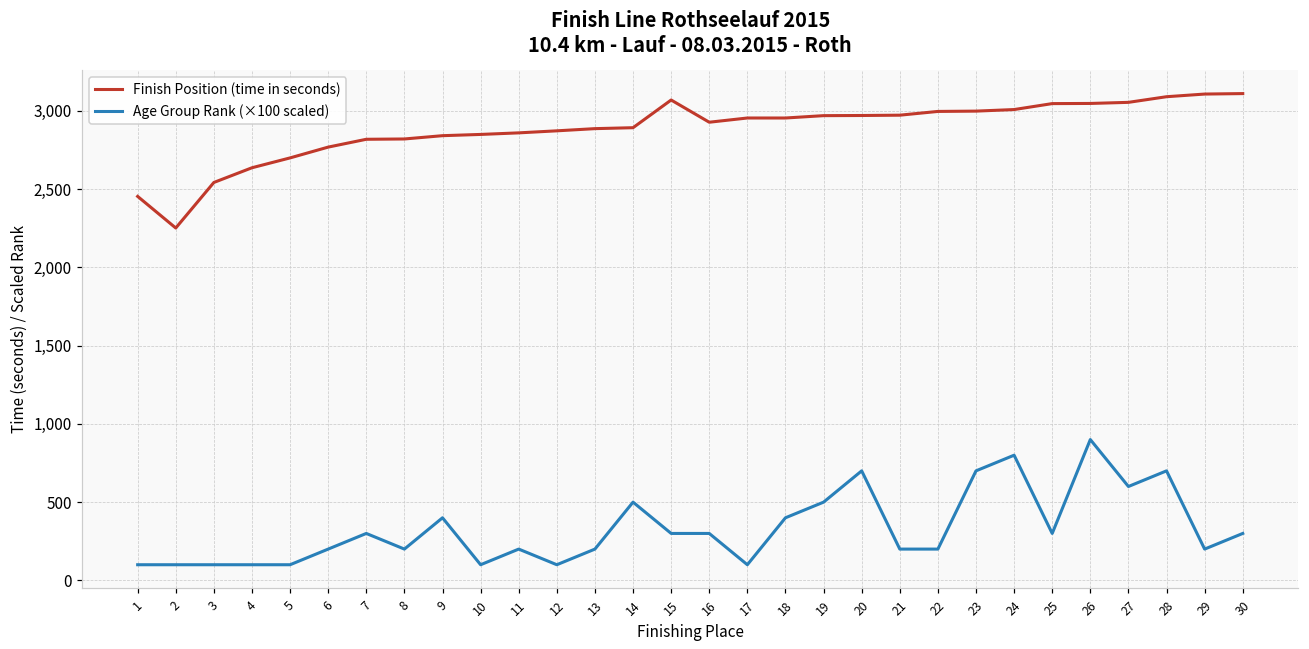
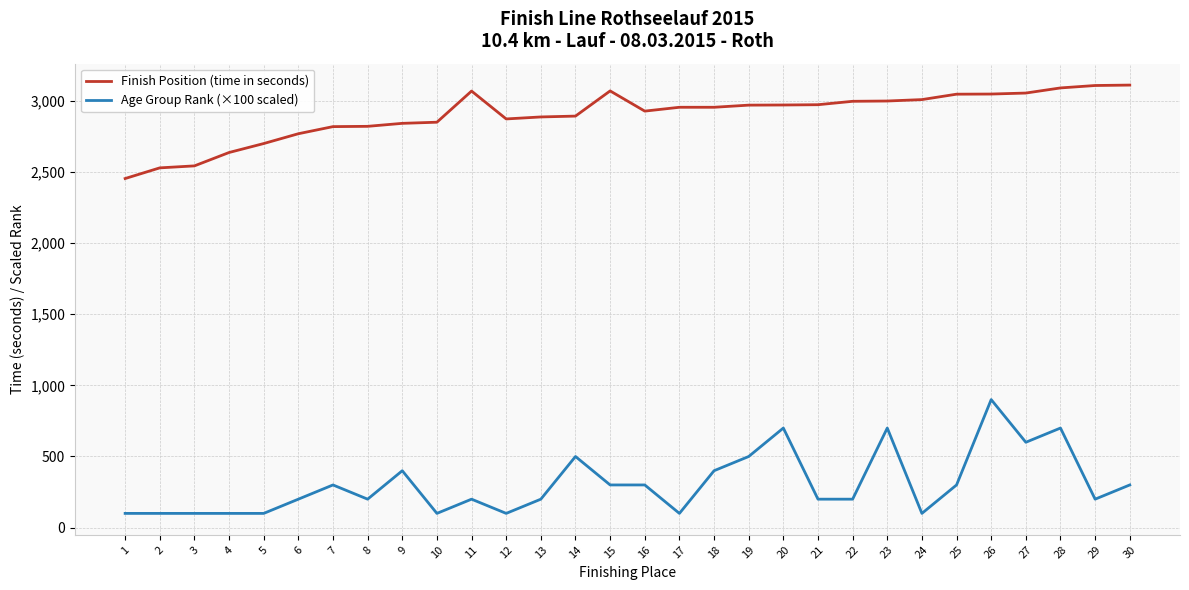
  {
    "Finish Position (time in seconds)": {
      "1": "2,450",
-     "2": "2,250",
+     "2": "2,530",
      "3": "2,540",
      "4": "2,640",
      "5": "2,700",
      "6": "2,770",
      "7": "2,820",
      "8": "2,820",
      "9": "2,840",
      "10": "2,850",
-     "11": "2,860",
+     "11": "3,070",
      "12": "2,870",
      "13": "2,890",
      "14": "2,890",
      "15": "3,070",
      "16": "2,930",
      "17": "2,960",
      "18": "2,960",
      "19": "2,970",
      "20": "2,970",
      "21": "2,970",
      "22": "3,000",
      "23": "3,000",
      "24": "3,010",
      "25": "3,050",
      "26": "3,050",
      "27": "3,060",
      "28": "3,090",
      "29": "3,110",
      "30": "3,110"
    },
    "Age Group Rank (×100 scaled)": {
      "1": "100",
      "2": "100",
      "3": "100",
      "4": "100",
      "5": "100",
      "6": "200",
      "7": "300",
      "8": "200",
      "9": "400",
      "10": "100",
      "11": "200",
      "12": "100",
      "13": "200",
      "14": "500",
      "15": "300",
      "16": "300",
      "17": "100",
      "18": "400",
      "19": "500",
      "20": "700",
      "21": "200",
      "22": "200",
      "23": "700",
-     "24": "800",
+     "24": "100",
      "25": "300",
      "26": "900",
      "27": "600",
      "28": "700",
      "29": "200",
      "30": "300"
    }
  }
